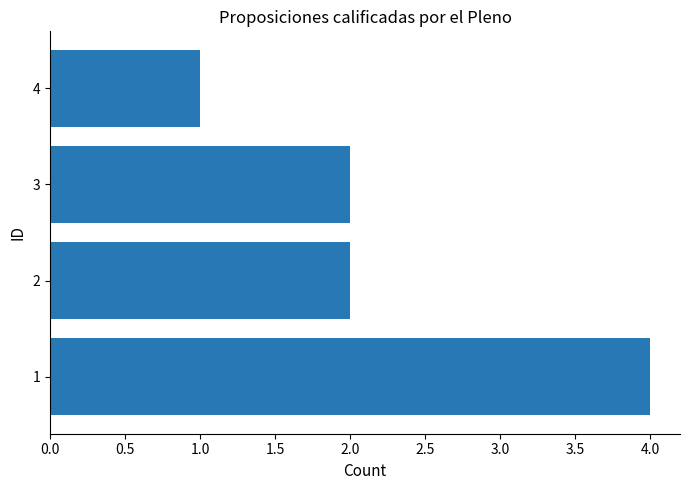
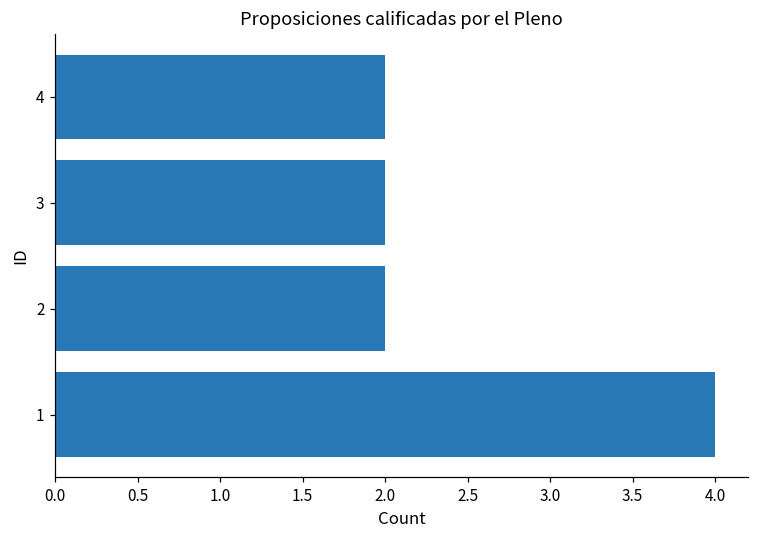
  {
-   "4": 1,
+   "4": 2,
    "3": 2,
    "2": 2,
    "1": 4
  }
